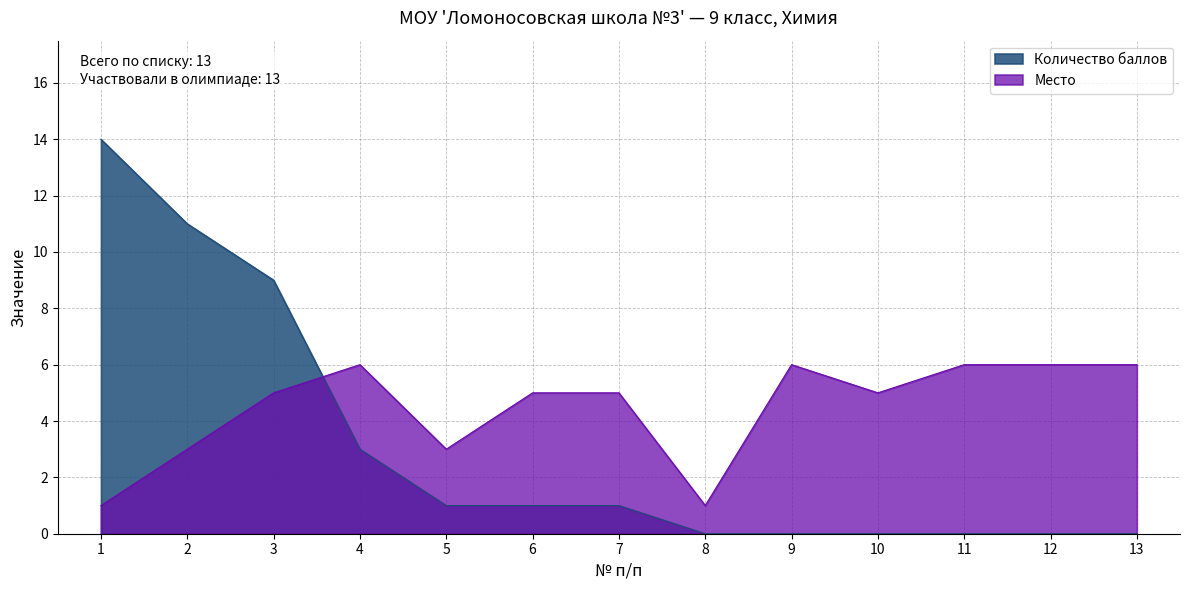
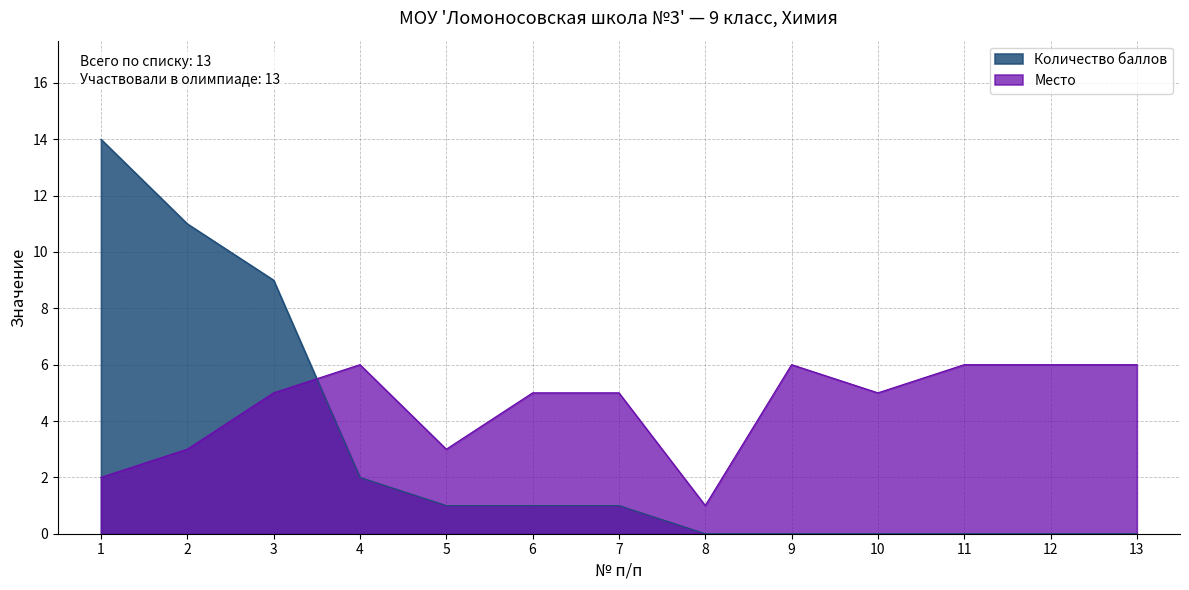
  {
    "Количество баллов": {
      "1": 14,
      "2": 11,
      "3": 9,
-     "4": 3,
+     "4": 2,
      "5": 1,
      "6": 1,
      "7": 1,
      "8": 0,
      "9": 0,
      "10": 0,
      "11": 0,
      "12": 0,
      "13": 0
    },
    "Место": {
-     "1": 1,
+     "1": 2,
      "2": 3,
      "3": 5,
      "4": 6,
      "5": 3,
      "6": 5,
      "7": 5,
      "8": 1,
      "9": 6,
      "10": 5,
      "11": 6,
      "12": 6,
      "13": 6
    }
  }
